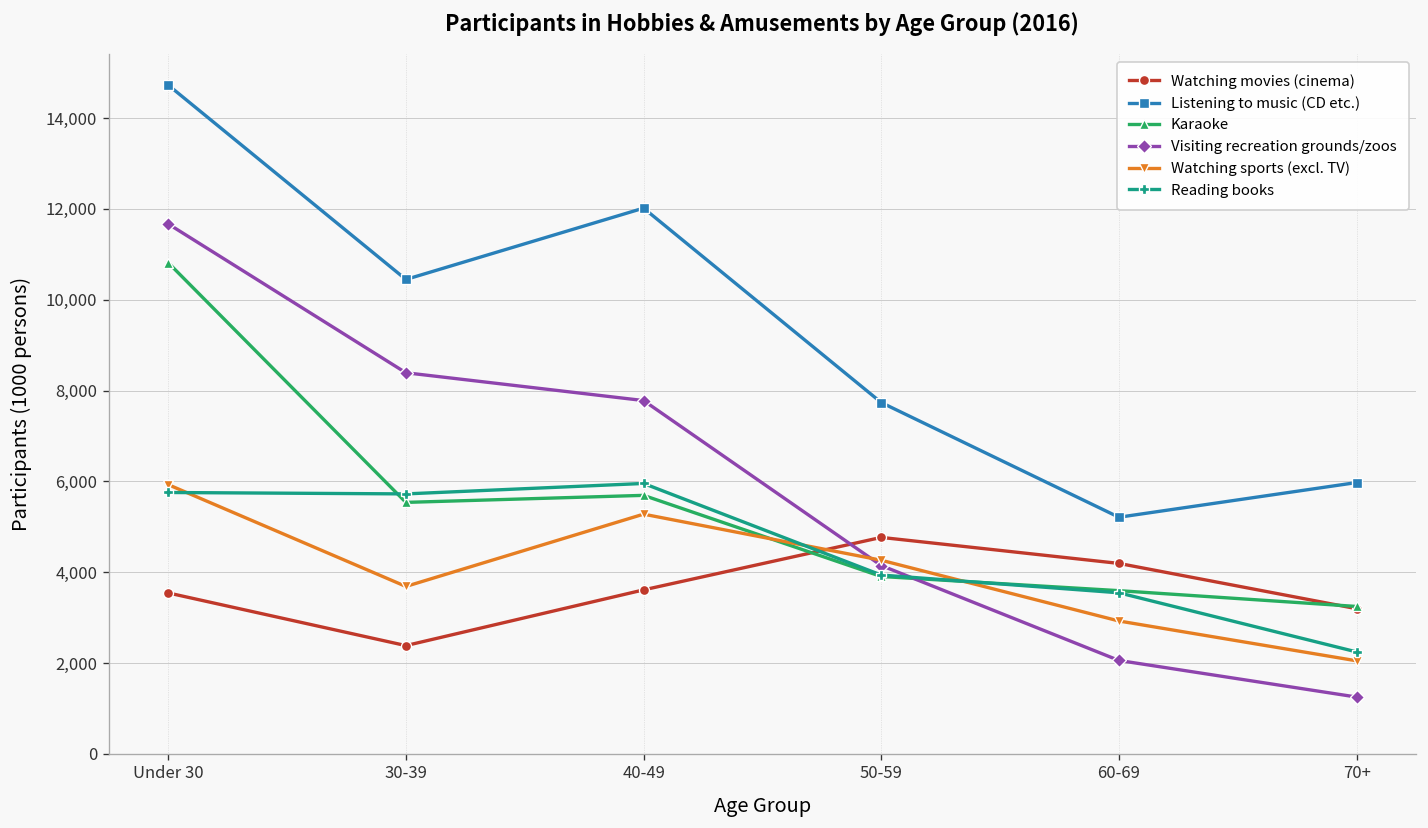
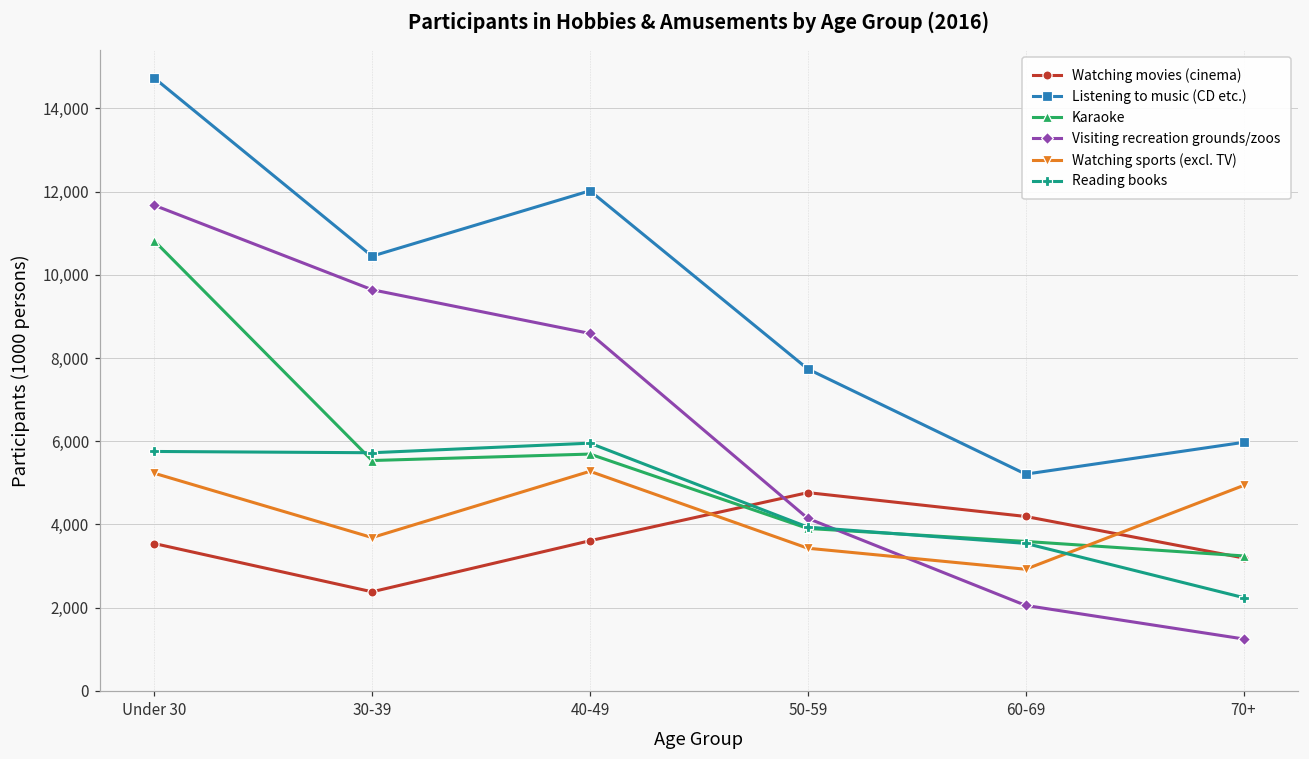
  {
    "Watching movies (cinema)": {
      "Under 30": "3,500",
      "30-39": "2,400",
      "40-49": "3,600",
      "50-59": "4,800",
      "60-69": "4,200"
    },
    "Listening to music (CD etc.)": {
      "Under 30": "14,700",
      "30-39": "10,400",
      "40-49": "12,000",
      "50-59": "7,700",
      "60-69": "5,200",
      "70+": "6,000"
    },
    "Visiting recreation grounds/zoos": {
      "Under 30": "11,700",
-     "30-39": "8,400",
-     "40-49": "7,800",
+     "30-39": "9,600",
+     "40-49": "8,600",
      "50-59": "4,100",
      "60-69": "2,100",
      "70+": "1,300"
    },
    "Watching sports (excl. TV)": {
-     "Under 30": "5,900",
+     "Under 30": "5,200",
      "30-39": "3,700",
      "40-49": "5,300",
-     "50-59": "4,300",
+     "50-59": "3,400",
      "60-69": "2,900",
-     "70+": "2,000"
+     "70+": "4,900"
    }
  }
